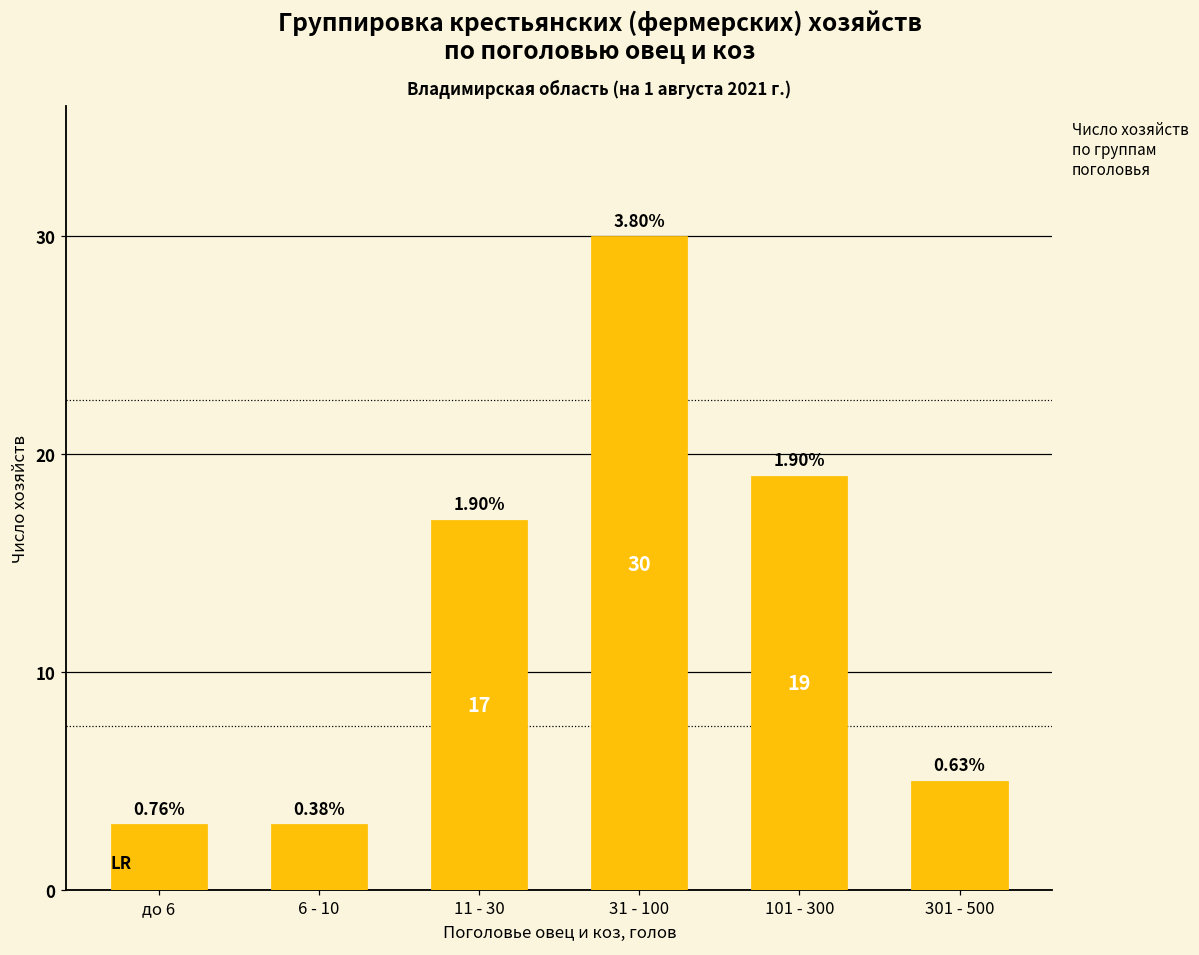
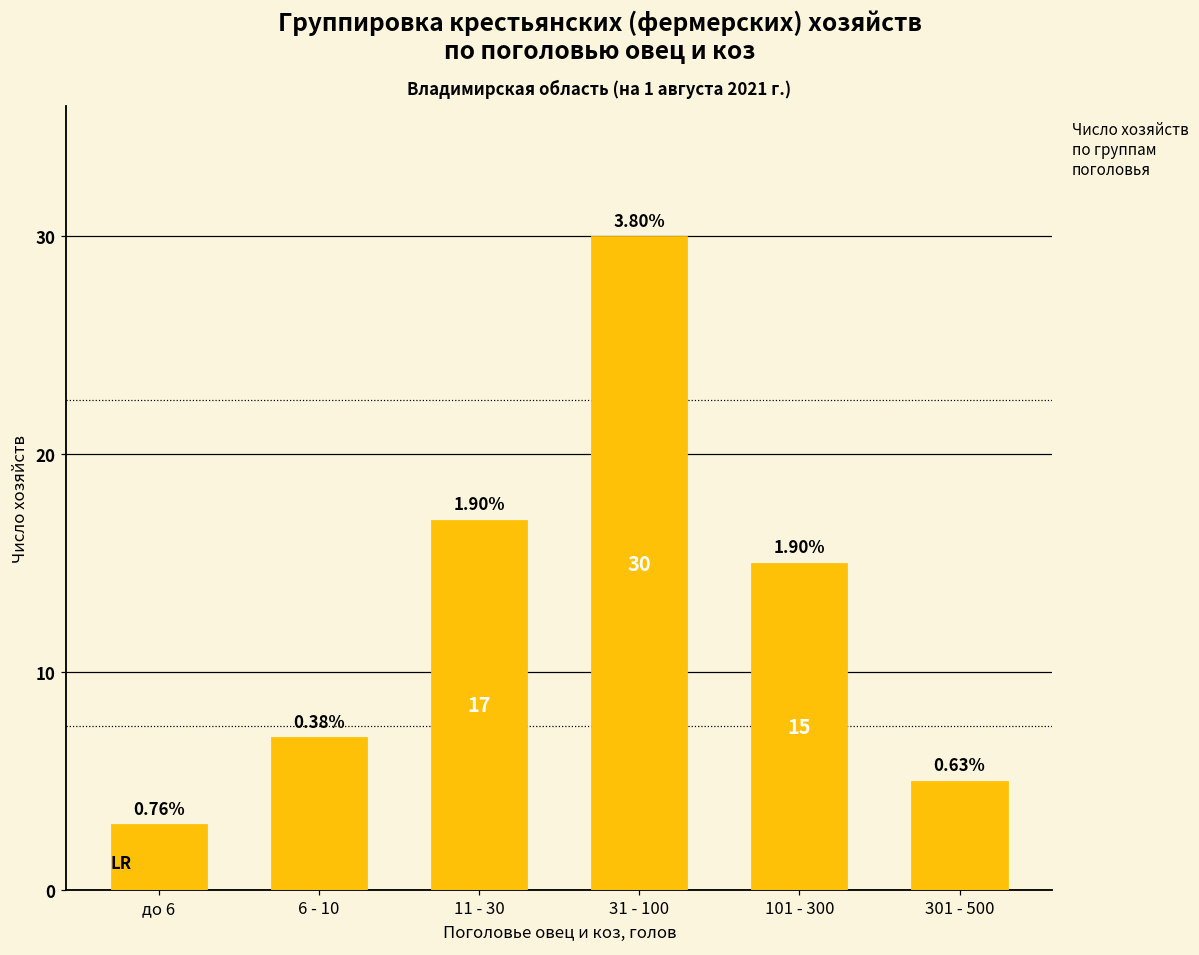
  {
-   "6 - 10": 3,
+   "6 - 10": 7,
    "11 - 30": 17,
    "31 - 100": 30,
-   "101 - 300": 19
+   "101 - 300": 15
  }
